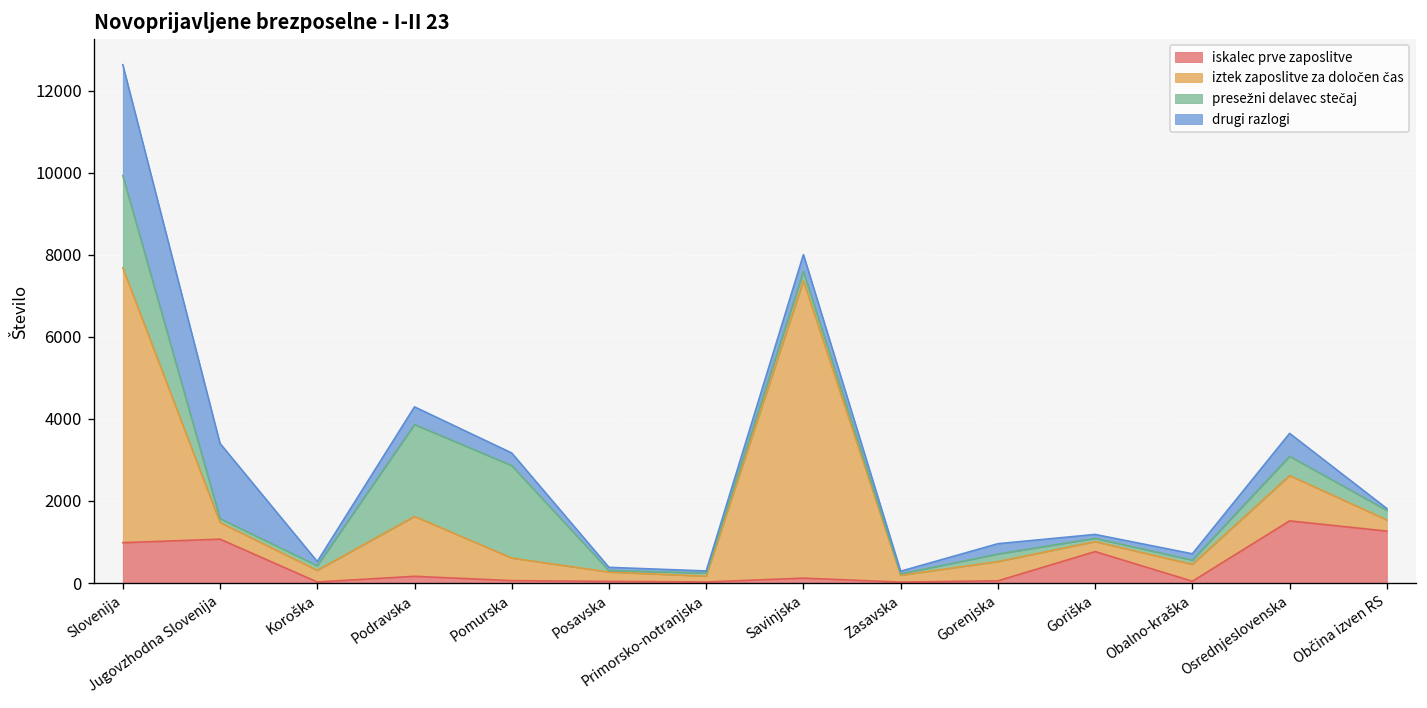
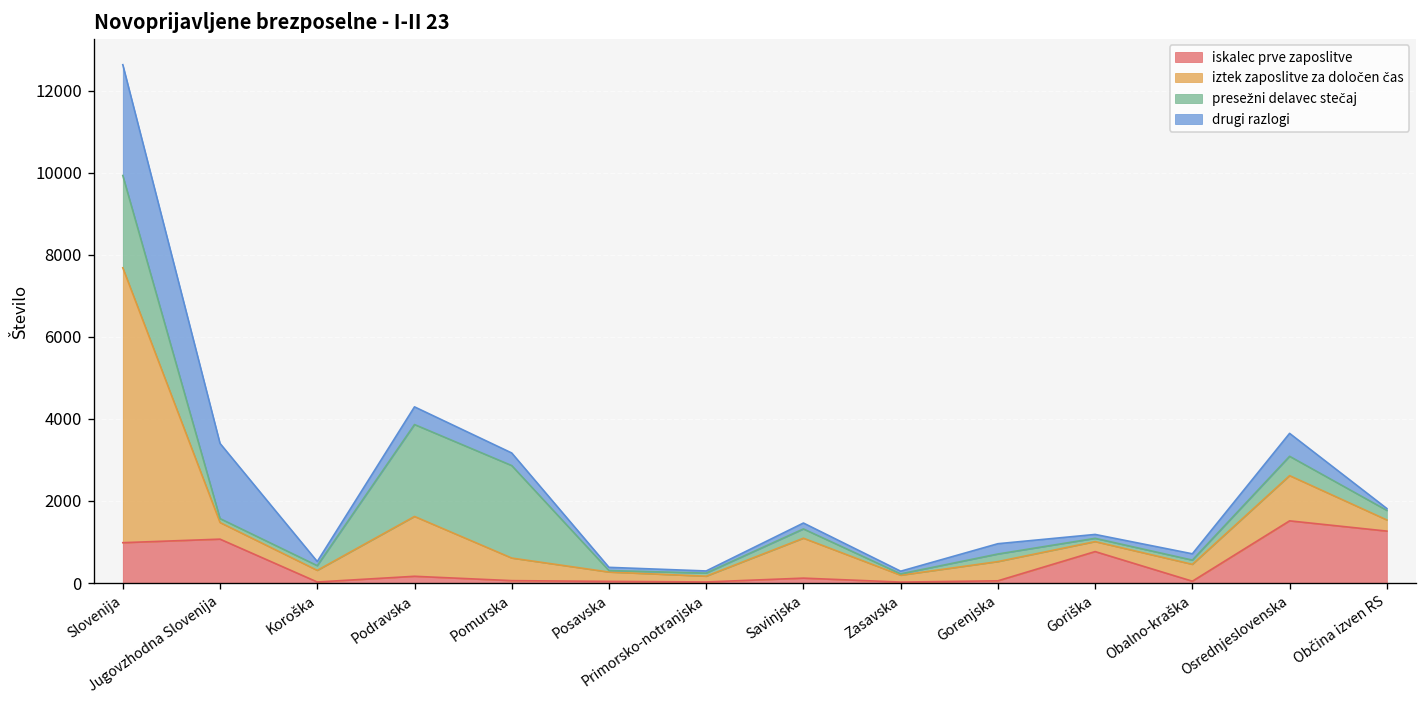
  {
    "iskalec prve zaposlitve": {
      "Slovenija": 1000,
      "Jugovzhodna Slovenija": 1100,
      "Koroška": 0,
      "Podravska": 200,
      "Pomurska": 100,
      "Posavska": 0,
      "Primorsko-notranjska": 0,
      "Savinjska": 100,
      "Zasavska": 0,
      "Gorenjska": 100,
      "Goriška": 800,
      "Obalno-kraška": 0,
      "Osrednjeslovenska": 1500,
      "Občina izven RS": 1300
    },
    "iztek zaposlitve za določen čas": {
      "Slovenija": 6700,
      "Jugovzhodna Slovenija": 400,
      "Koroška": 300,
      "Podravska": 1500,
      "Pomurska": 600,
      "Primorsko-notranjska": 100,
-     "Savinjska": 7200,
+     "Savinjska": 1000,
      "Gorenjska": 500,
      "Goriška": 200,
      "Obalno-kraška": 400,
      "Osrednjeslovenska": 1100,
      "Občina izven RS": 300
    },
    "presežni delavec stečaj": {
      "Slovenija": 2200,
      "Jugovzhodna Slovenija": 100,
      "Koroška": 100,
      "Podravska": 2200,
      "Pomurska": 2300,
      "Savinjska": 200,
      "Gorenjska": 200,
      "Goriška": 100,
      "Obalno-kraška": 100,
      "Osrednjeslovenska": 500
    },
    "drugi razlogi": {
      "Slovenija": 2700,
      "Jugovzhodna Slovenija": 1800,
      "Koroška": 100,
      "Podravska": 400,
      "Pomurska": 300,
      "Posavska": 100,
-     "Savinjska": 400,
+     "Savinjska": 100,
      "Gorenjska": 300,
      "Goriška": 100,
      "Obalno-kraška": 200,
      "Osrednjeslovenska": 600
    }
  }
